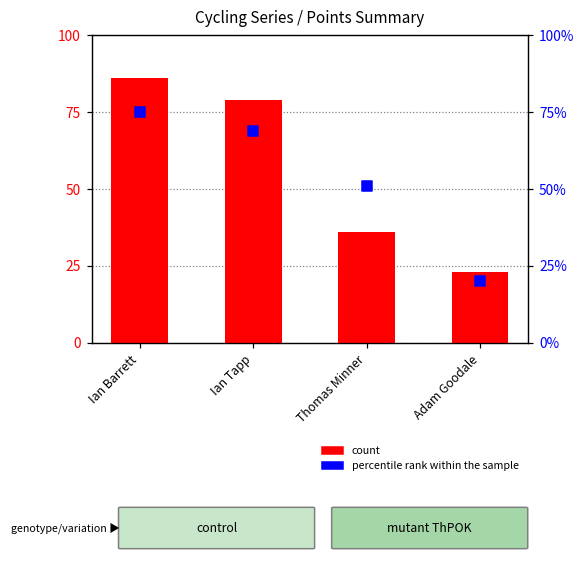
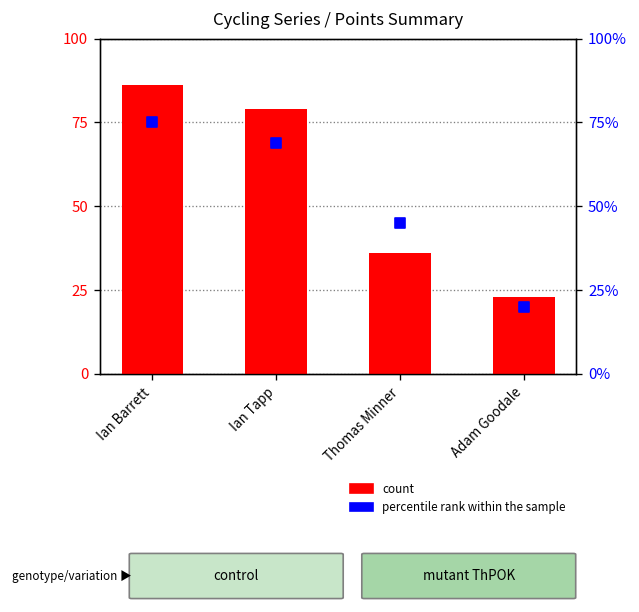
  {
    "count": {
      "Ian Barrett": "86",
      "Ian Tapp": "79",
      "Thomas Minner": "36",
      "Adam Goodale": "23"
    },
    "percentile rank within the sample": {
-     "Thomas Minner": "51%"
+     "Thomas Minner": "45%"
    }
  }
